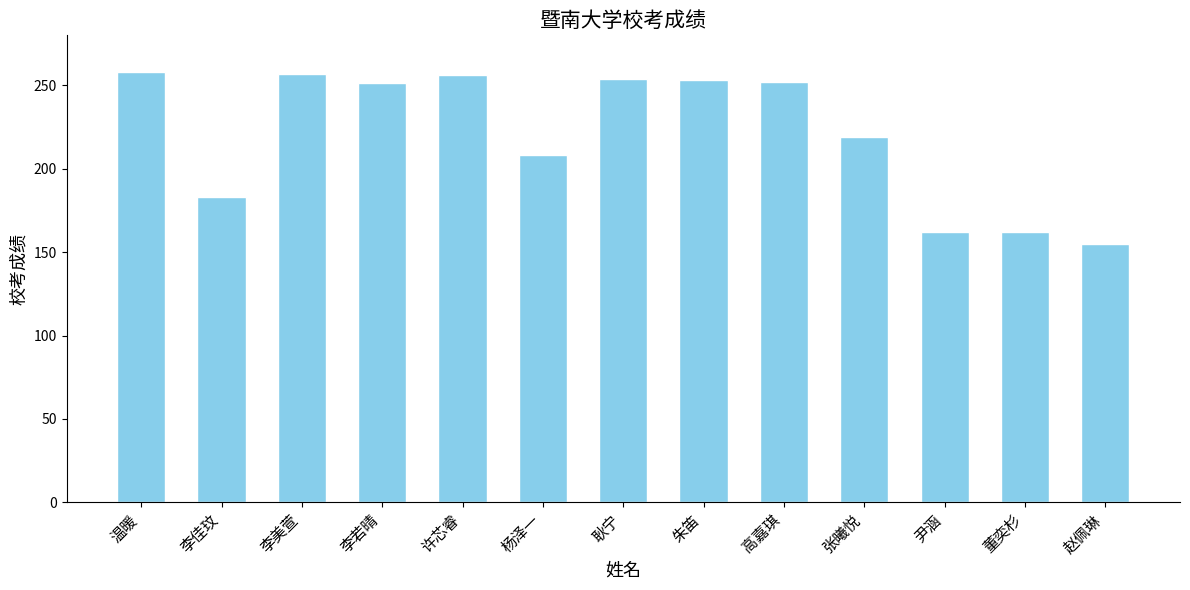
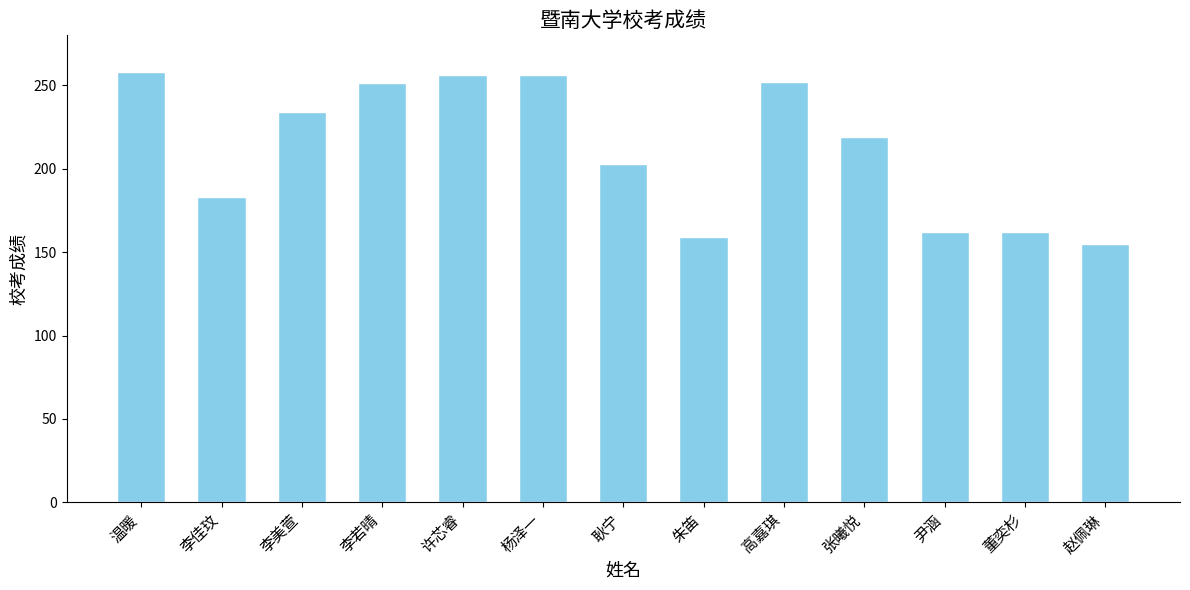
  {
    "温暖": 258,
    "李佳玟": 183,
-   "李美萱": 257,
+   "李美萱": 234,
    "李若晴": 251,
    "许芯睿": 256,
-   "杨泽一": 208,
-   "耿宁": 254,
-   "朱笛": 253,
+   "杨泽一": 256,
+   "耿宁": 203,
+   "朱笛": 159,
    "高嘉琪": 252,
    "张曦悦": 219,
    "尹涵": 162,
    "董奕杉": 162,
    "赵佩琳": 155
  }
